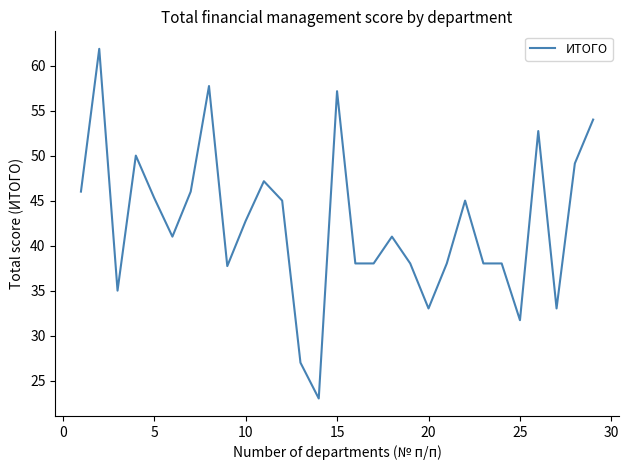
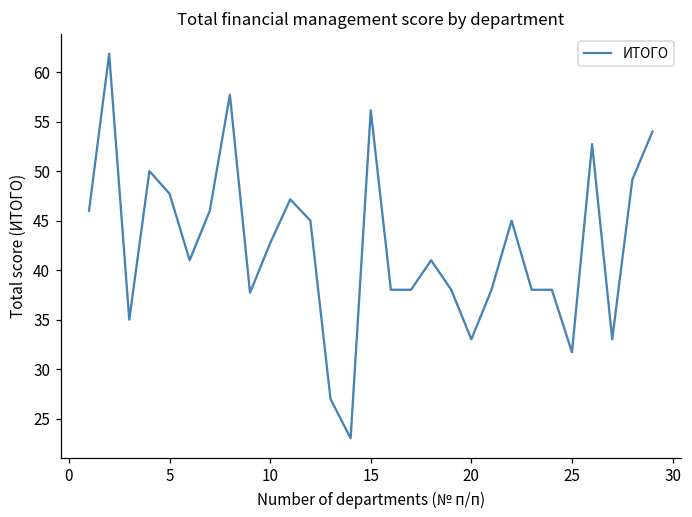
  {
-   "5": 45,
+   "5": 48,
    "10": 43,
-   "15": 57,
+   "15": 56,
    "20": 33,
    "25": 32
  }
